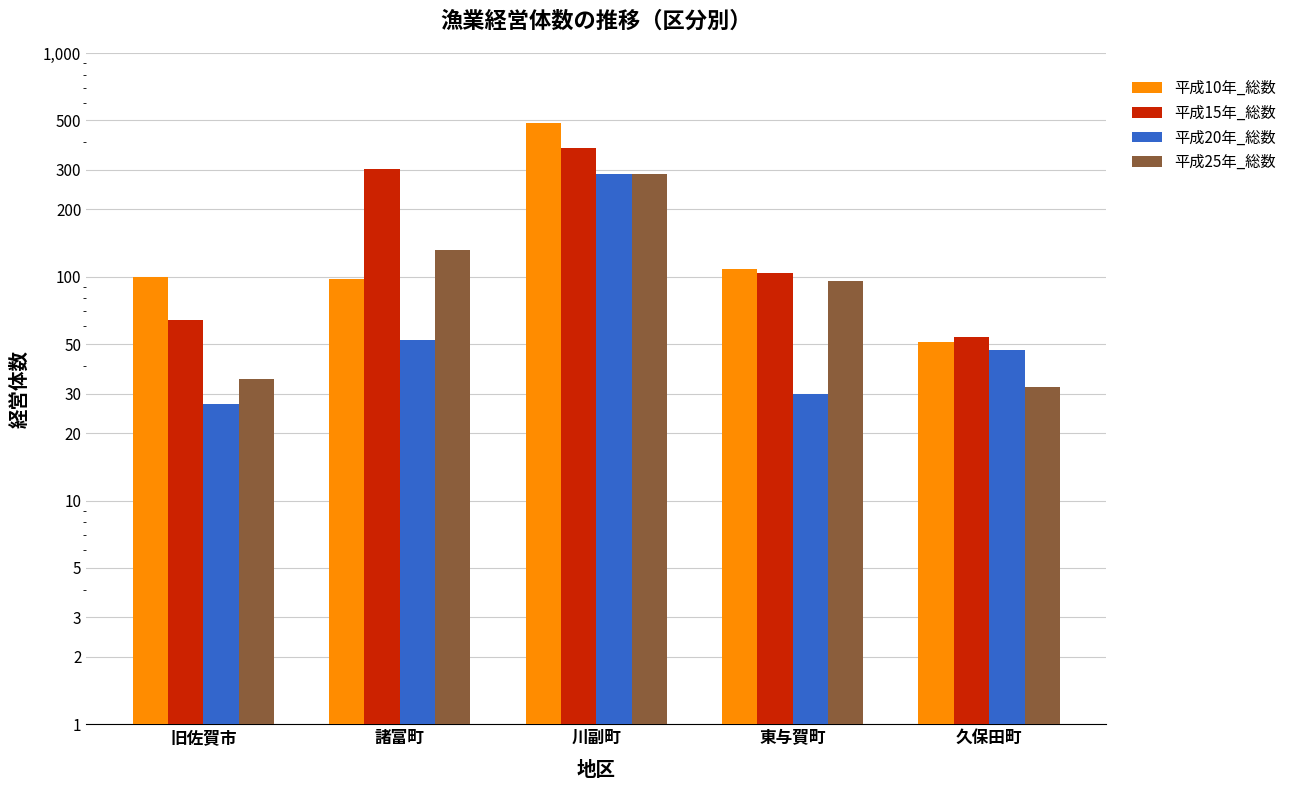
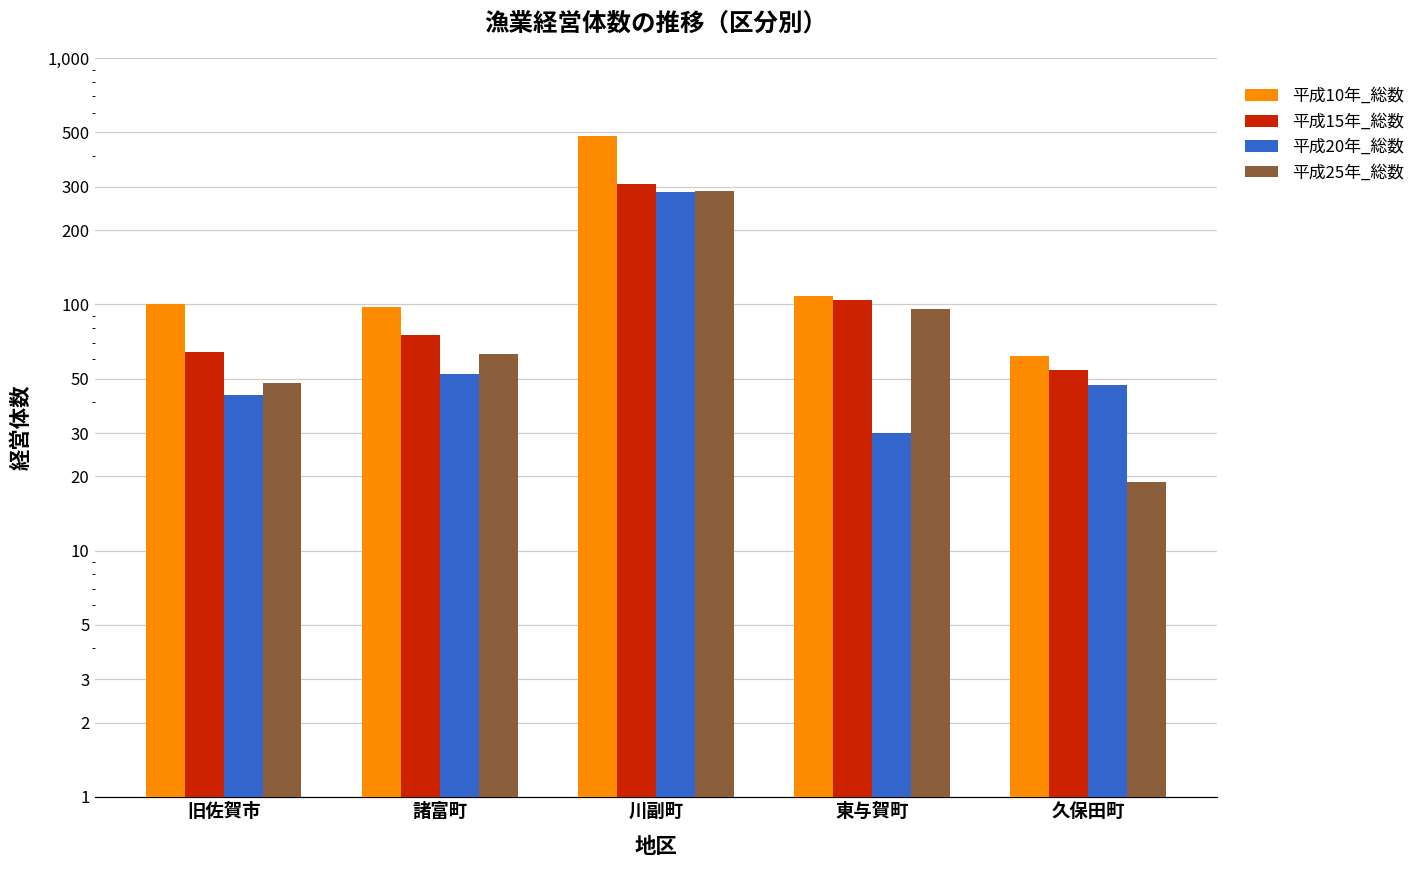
  {
    "平成10年_総数": {
      "旧佐賀市": 100,
      "諸富町": 100,
      "川副町": 490,
      "東与賀町": 110,
-     "久保田町": 51
+     "久保田町": 62
    },
    "平成15年_総数": {
      "旧佐賀市": 64,
-     "諸富町": 300,
-     "川副町": 380,
+     "諸富町": 75,
+     "川副町": 310,
      "東与賀町": 100,
      "久保田町": 54
    },
    "平成20年_総数": {
-     "旧佐賀市": 27,
+     "旧佐賀市": 43,
      "諸富町": 52,
      "川副町": 290,
      "東与賀町": 30,
      "久保田町": 47
    },
    "平成25年_総数": {
-     "旧佐賀市": 35,
-     "諸富町": 130,
+     "旧佐賀市": 48,
+     "諸富町": 63,
      "川副町": 290,
      "東与賀町": 96,
-     "久保田町": 32
+     "久保田町": 19
    }
  }
